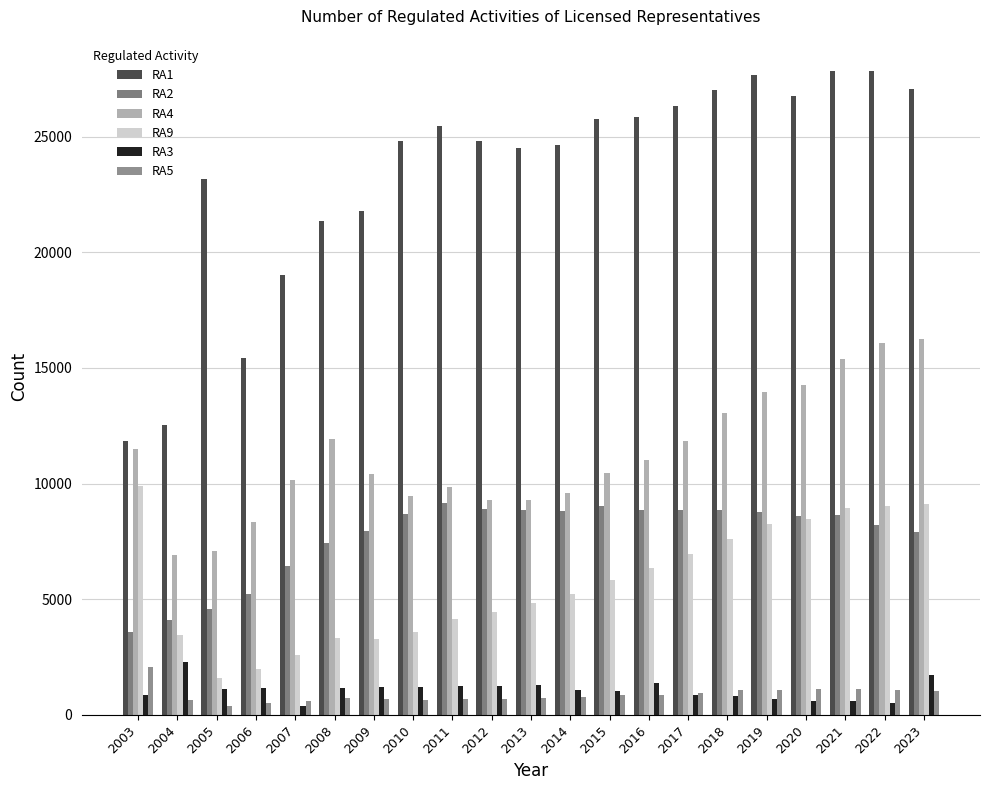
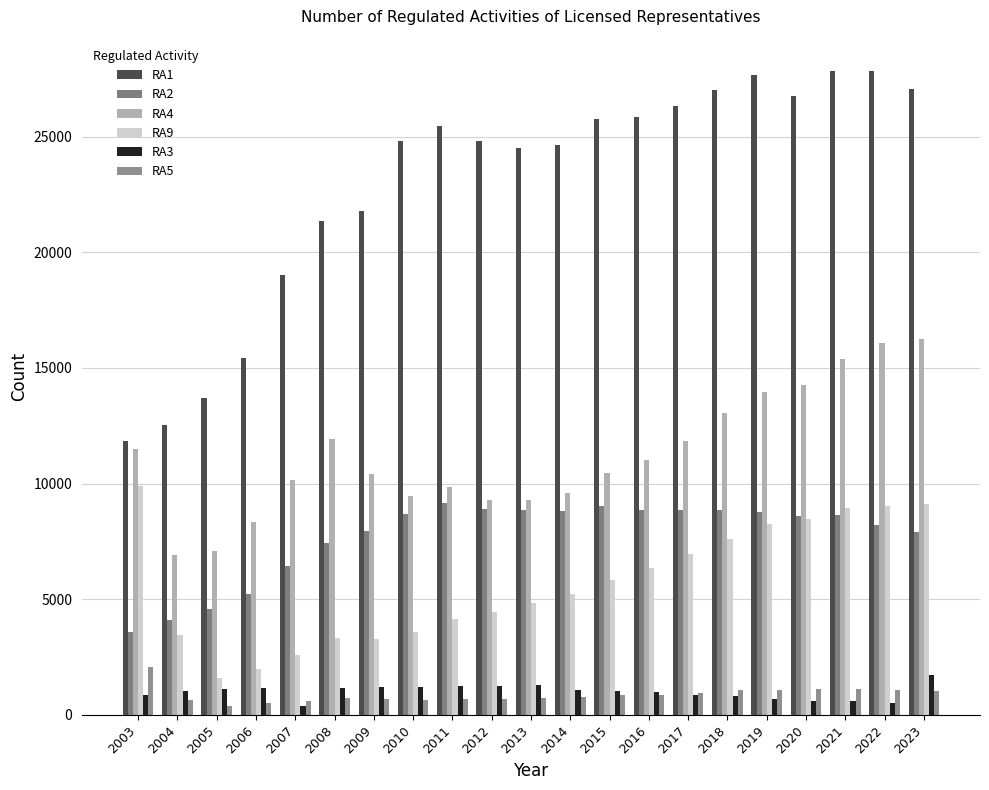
  {
    "RA1": {
      "2003": 11800,
      "2004": 12500,
-     "2005": 23200,
+     "2005": 13700,
      "2006": 15500,
      "2007": 19000,
      "2008": 21400,
      "2009": 21800,
      "2010": 24800,
      "2011": 25500,
      "2012": 24800,
      "2013": 24500,
      "2014": 24700,
      "2015": 25800,
      "2016": 25900,
      "2017": 26300,
      "2018": 27000,
      "2019": 27700,
      "2020": 26800,
      "2021": 27800,
      "2022": 27800,
      "2023": 27100
    },
    "RA3": {
      "2003": 900,
-     "2004": 2300,
+     "2004": 1100,
      "2005": 1100,
      "2006": 1200,
      "2007": 400,
      "2008": 1200,
      "2009": 1200,
      "2010": 1200,
      "2011": 1200,
      "2012": 1300,
      "2013": 1300,
      "2014": 1100,
      "2015": 1000,
-     "2016": 1400,
+     "2016": 1000,
      "2017": 900,
      "2018": 800,
      "2019": 700,
      "2020": 600,
      "2021": 600,
      "2022": 500,
      "2023": 1700
    }
  }
